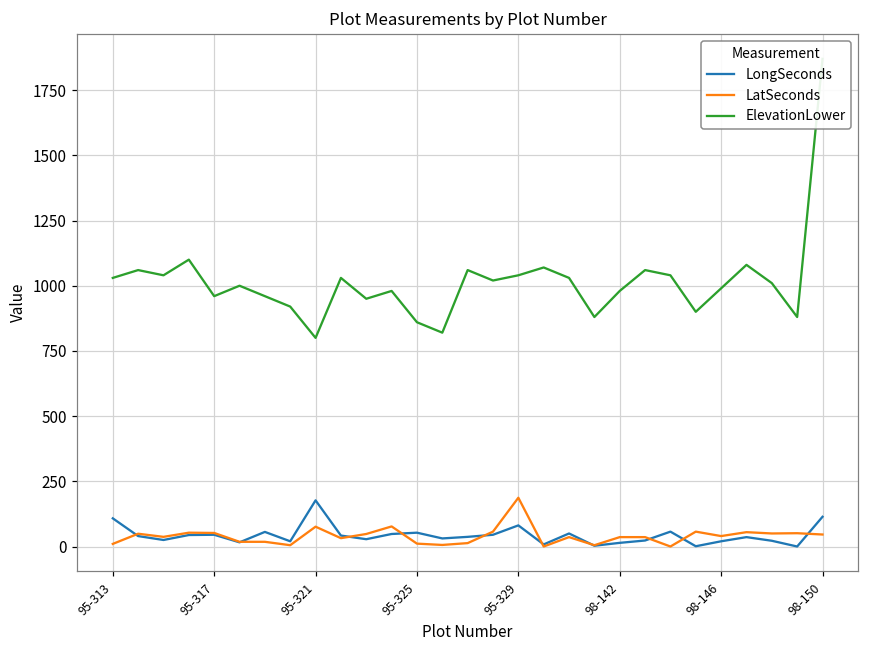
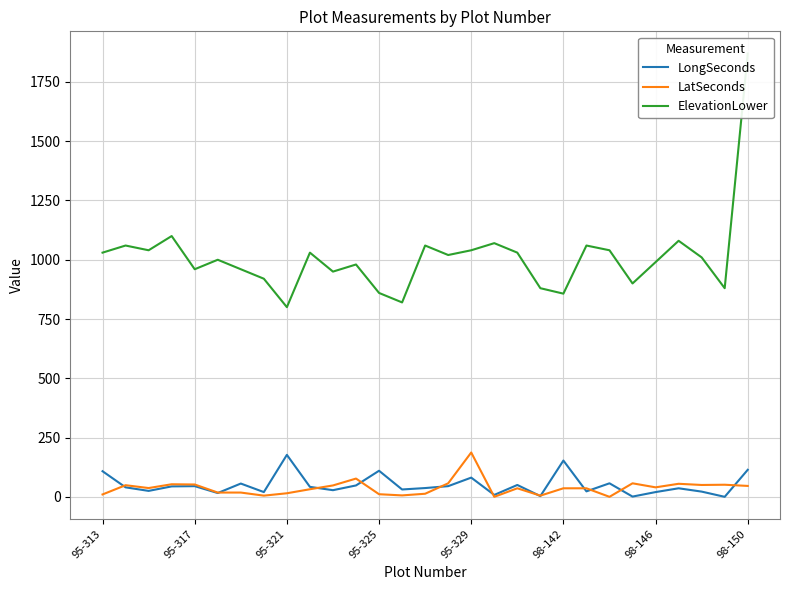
  {
    "LongSeconds": {
      "95-313": 110,
      "95-321": 180,
-     "95-325": 50,
+     "95-325": 110,
      "95-329": 80,
-     "98-142": 10,
+     "98-142": 150,
      "98-146": 20,
      "98-150": 110
    },
    "LatSeconds": {
      "95-313": 10,
-     "95-321": 80,
+     "95-321": 20,
      "95-325": 10,
      "95-329": 190,
      "98-142": 40,
      "98-146": 40,
      "98-150": 50
    },
    "ElevationLower": {
      "95-313": 1030,
      "95-317": 960,
      "95-321": 800,
      "95-325": 860,
      "95-329": 1040,
-     "98-142": 980,
+     "98-142": 860,
      "98-146": 990
    }
  }
